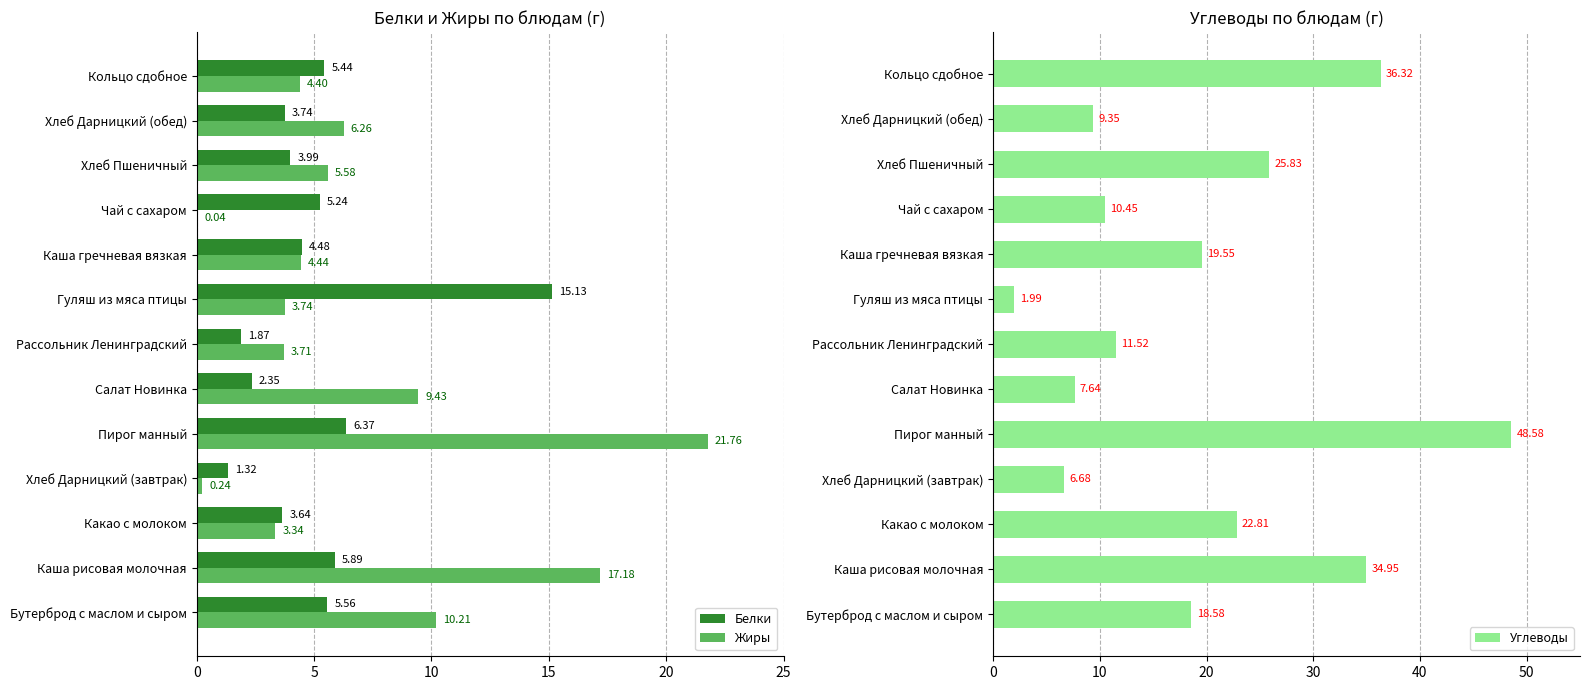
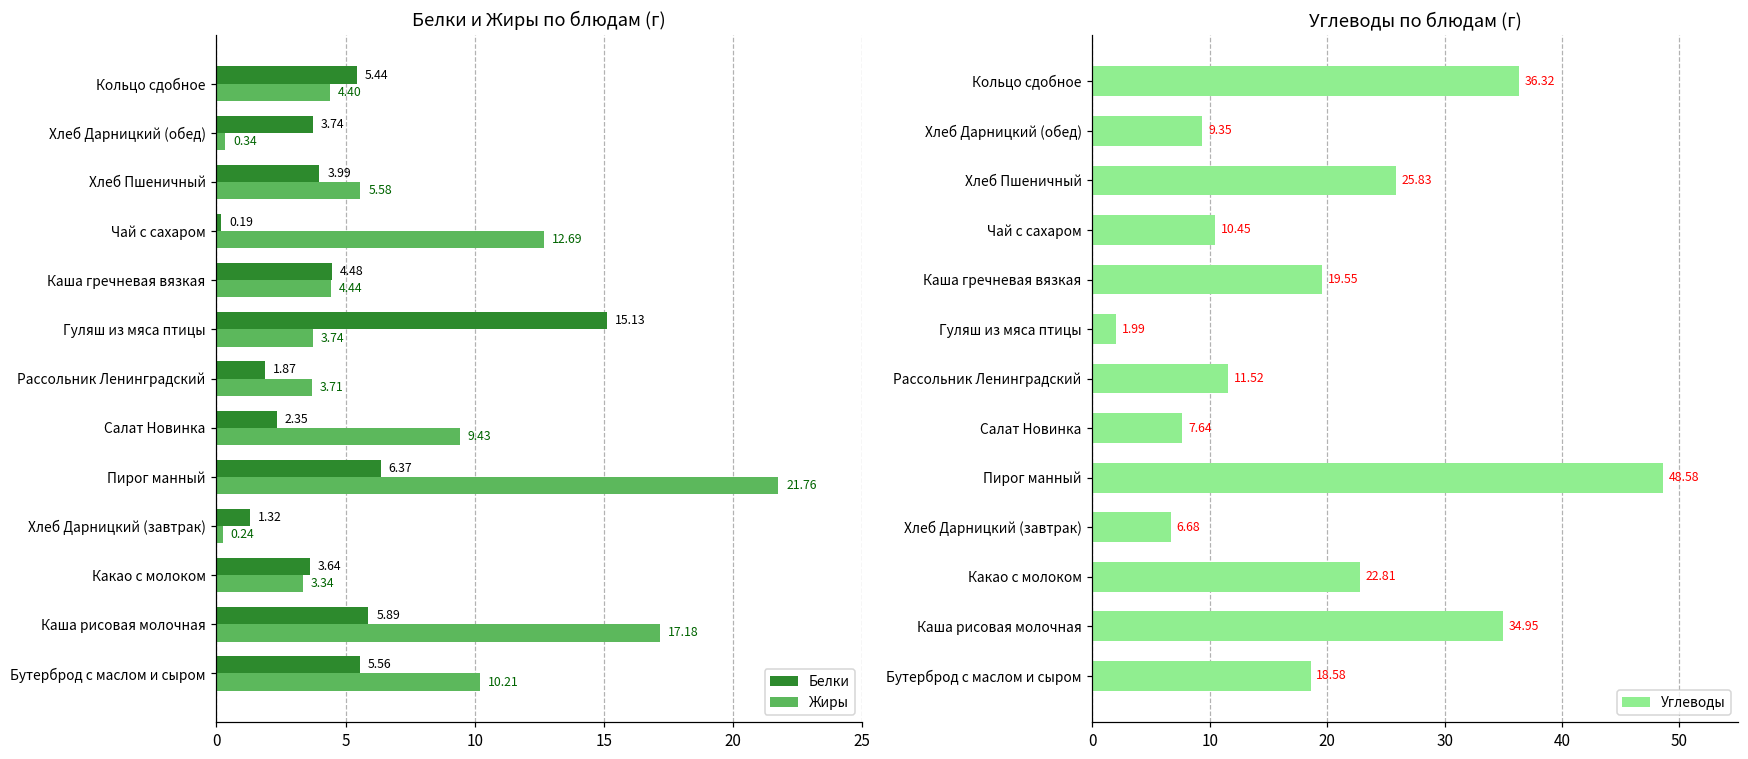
  {
    "Белки и Жиры по блюдам (г)": {
      "Белки": {
        "Кольцо сдобное": 5.44,
        "Хлеб Дарницкий (обед)": 3.74,
        "Хлеб Пшеничный": 3.99,
-       "Чай с сахаром": 5.24,
+       "Чай с сахаром": 0.19,
        "Каша гречневая вязкая": 4.48,
        "Гуляш из мяса птицы": 15.13,
        "Рассольник Ленинградский": 1.87,
        "Салат Новинка": 2.35,
        "Пирог манный": 6.37,
        "Хлеб Дарницкий (завтрак)": 1.32,
        "Какао с молоком": 3.64,
        "Каша рисовая молочная": 5.89,
        "Бутерброд с маслом и сыром": 5.56
      },
      "Жиры": {
        "Кольцо сдобное": 4.40,
-       "Хлеб Дарницкий (обед)": 6.26,
+       "Хлеб Дарницкий (обед)": 0.34,
        "Хлеб Пшеничный": 5.58,
-       "Чай с сахаром": 0.04,
+       "Чай с сахаром": 12.69,
        "Каша гречневая вязкая": 4.44,
        "Гуляш из мяса птицы": 3.74,
        "Рассольник Ленинградский": 3.71,
        "Салат Новинка": 9.43,
        "Пирог манный": 21.76,
        "Хлеб Дарницкий (завтрак)": 0.24,
        "Какао с молоком": 3.34,
        "Каша рисовая молочная": 17.18,
        "Бутерброд с маслом и сыром": 10.21
      }
    },
    "Углеводы по блюдам (г)": {
      "Кольцо сдобное": 36.32,
      "Хлеб Дарницкий (обед)": 9.35,
      "Хлеб Пшеничный": 25.83,
      "Чай с сахаром": 10.45,
      "Каша гречневая вязкая": 19.55,
      "Гуляш из мяса птицы": 1.99,
      "Рассольник Ленинградский": 11.52,
      "Салат Новинка": 7.64,
      "Пирог манный": 48.58,
      "Хлеб Дарницкий (завтрак)": 6.68,
      "Какао с молоком": 22.81,
      "Каша рисовая молочная": 34.95,
      "Бутерброд с маслом и сыром": 18.58
    }
  }
